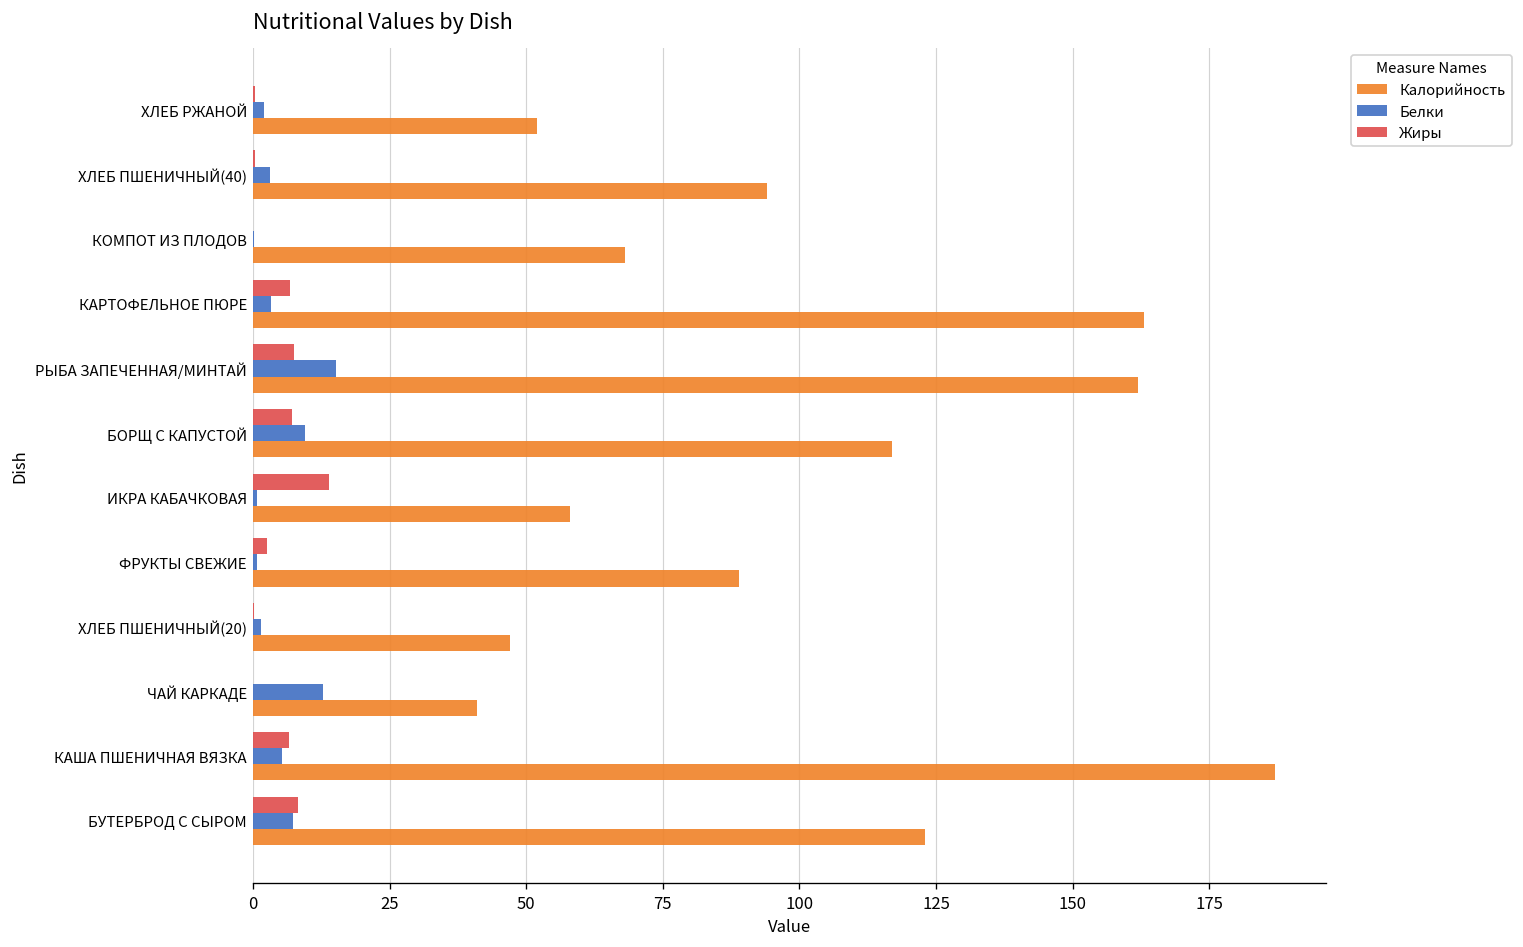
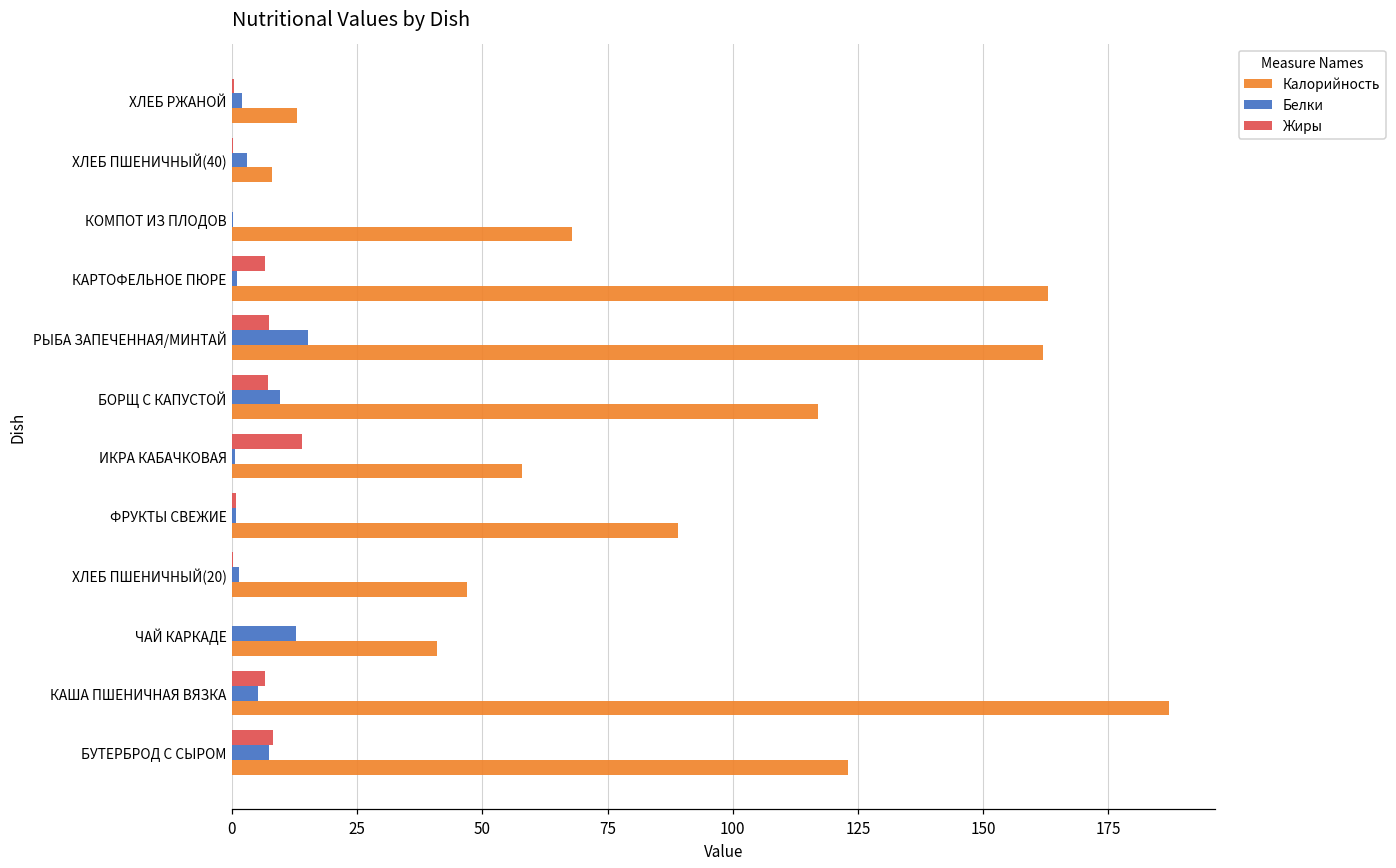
  {
    "Калорийность": {
-     "ХЛЕБ РЖАНОЙ": 52,
-     "ХЛЕБ ПШЕНИЧНЫЙ(40)": 94,
+     "ХЛЕБ РЖАНОЙ": 13,
+     "ХЛЕБ ПШЕНИЧНЫЙ(40)": 8,
      "КОМПОТ ИЗ ПЛОДОВ": 68,
      "КАРТОФЕЛЬНОЕ ПЮРЕ": 163,
      "РЫБА ЗАПЕЧЕННАЯ/МИНТАЙ": 162,
      "БОРЩ С КАПУСТОЙ": 117,
      "ИКРА КАБАЧКОВАЯ": 58,
      "ФРУКТЫ СВЕЖИЕ": 89,
      "ХЛЕБ ПШЕНИЧНЫЙ(20)": 47,
      "ЧАЙ КАРКАДЕ": 41,
      "КАША ПШЕНИЧНАЯ ВЯЗКА": 187,
      "БУТЕРБРОД С СЫРОМ": 123
    },
    "Белки": {
      "ХЛЕБ РЖАНОЙ": 2,
      "ХЛЕБ ПШЕНИЧНЫЙ(40)": 3,
-     "КАРТОФЕЛЬНОЕ ПЮРЕ": 3,
+     "КАРТОФЕЛЬНОЕ ПЮРЕ": 1,
      "РЫБА ЗАПЕЧЕННАЯ/МИНТАЙ": 15,
      "БОРЩ С КАПУСТОЙ": 10,
      "ИКРА КАБАЧКОВАЯ": 1,
      "ФРУКТЫ СВЕЖИЕ": 1,
      "ХЛЕБ ПШЕНИЧНЫЙ(20)": 2,
      "ЧАЙ КАРКАДЕ": 13,
      "КАША ПШЕНИЧНАЯ ВЯЗКА": 5,
      "БУТЕРБРОД С СЫРОМ": 7
    },
    "Жиры": {
      "КАРТОФЕЛЬНОЕ ПЮРЕ": 7,
      "РЫБА ЗАПЕЧЕННАЯ/МИНТАЙ": 7,
      "БОРЩ С КАПУСТОЙ": 7,
      "ИКРА КАБАЧКОВАЯ": 14,
-     "ФРУКТЫ СВЕЖИЕ": 3,
+     "ФРУКТЫ СВЕЖИЕ": 1,
      "КАША ПШЕНИЧНАЯ ВЯЗКА": 7,
      "БУТЕРБРОД С СЫРОМ": 8
    }
  }
